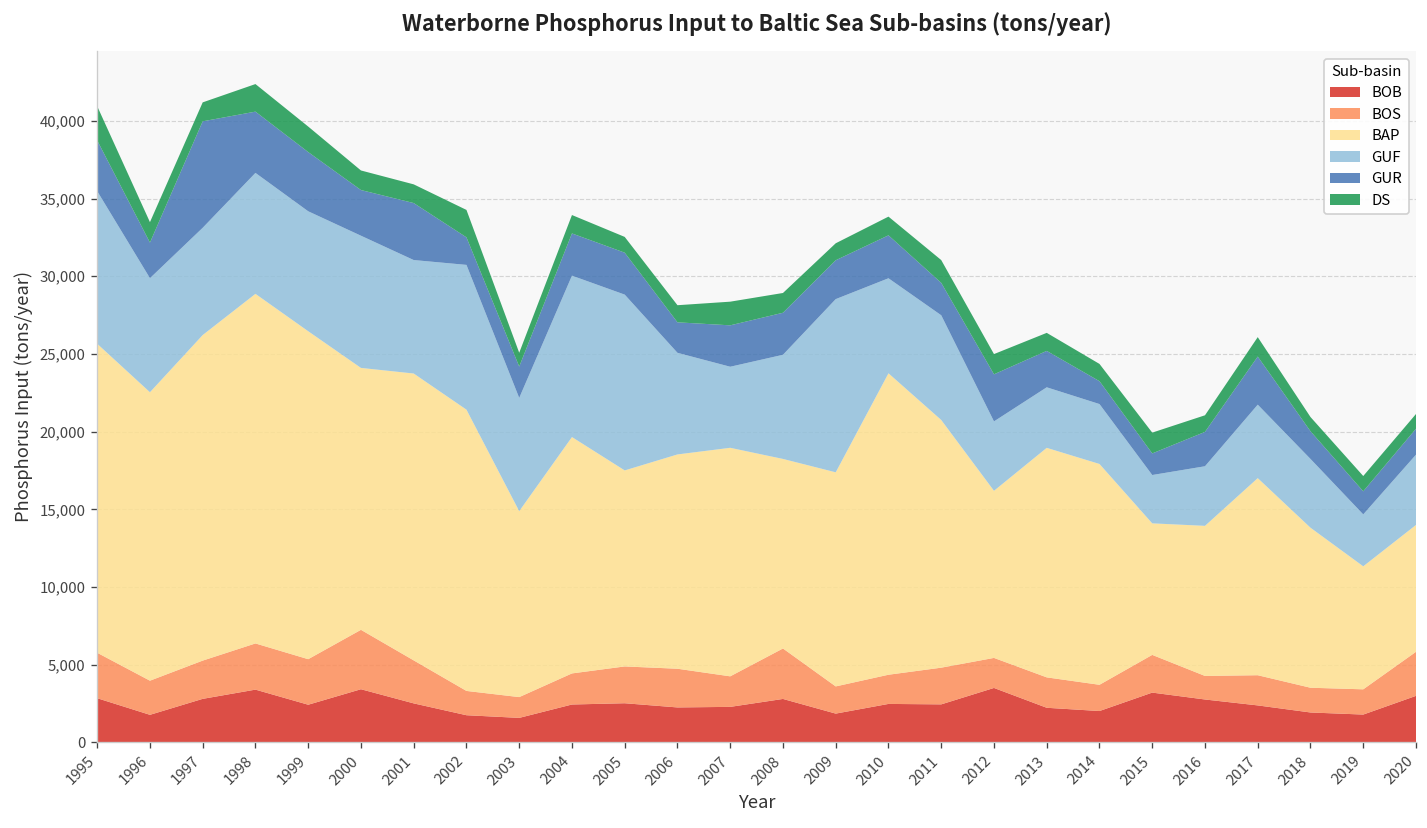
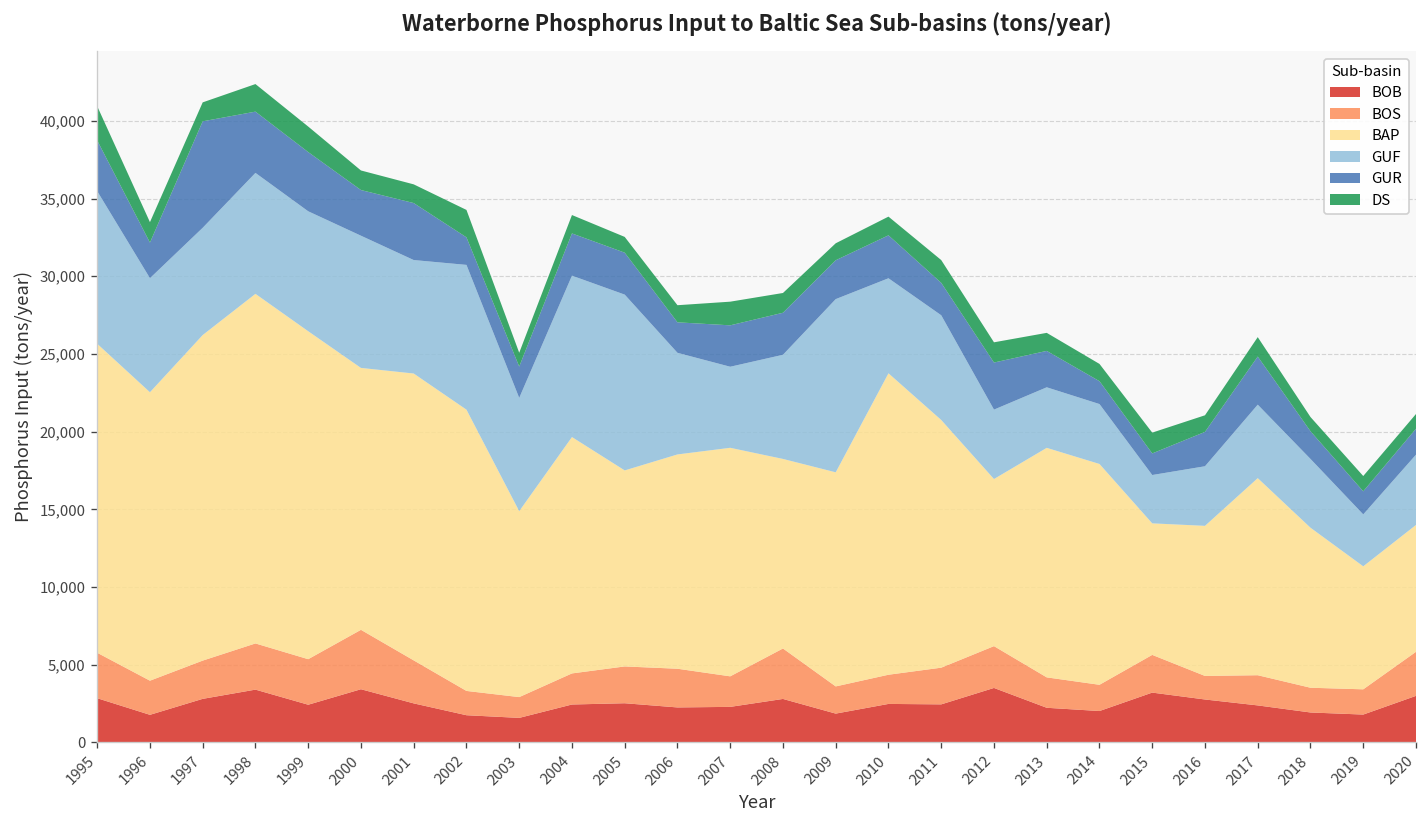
  {
    "BOB": {
      "1995": "2,800",
      "1996": "1,800",
      "1997": "2,800",
      "1998": "3,400",
      "1999": "2,400",
      "2000": "3,400",
      "2001": "2,500",
      "2002": "1,800",
      "2003": "1,600",
      "2004": "2,400",
      "2005": "2,500",
      "2006": "2,300",
      "2007": "2,300",
      "2008": "2,800",
      "2009": "1,900",
      "2010": "2,500",
      "2011": "2,500",
      "2012": "3,500",
      "2013": "2,200",
      "2014": "2,000",
      "2015": "3,200",
      "2016": "2,800",
      "2017": "2,400",
      "2018": "1,900",
      "2019": "1,800",
      "2020": "3,000"
    },
    "BOS": {
      "1995": "2,900",
      "1996": "2,200",
      "1997": "2,500",
      "1998": "3,000",
      "1999": "2,900",
      "2000": "3,800",
      "2001": "2,800",
      "2002": "1,600",
      "2003": "1,300",
      "2004": "2,000",
      "2005": "2,400",
      "2006": "2,500",
      "2007": "2,000",
      "2008": "3,200",
      "2009": "1,700",
      "2010": "1,900",
      "2011": "2,400",
-     "2012": "1,900",
+     "2012": "2,700",
      "2013": "2,000",
      "2014": "1,700",
      "2015": "2,400",
      "2016": "1,500",
      "2017": "1,900",
      "2018": "1,600",
      "2019": "1,600",
      "2020": "2,800"
    },
    "BAP": {
      "1995": "19,900",
      "1996": "18,600",
      "1997": "20,900",
      "1998": "22,500",
      "1999": "21,100",
      "2000": "16,900",
      "2001": "18,500",
      "2002": "18,100",
      "2003": "12,000",
      "2004": "15,200",
      "2005": "12,600",
      "2006": "13,800",
      "2007": "14,700",
      "2008": "12,200",
      "2009": "13,800",
      "2010": "19,400",
      "2011": "15,900",
      "2012": "10,800",
      "2013": "14,800",
      "2014": "14,200",
      "2015": "8,500",
      "2016": "9,700",
      "2017": "12,700",
      "2018": "10,300",
      "2019": "7,900",
      "2020": "8,200"
    },
    "GUF": {
      "1995": "9,800",
      "1996": "7,300",
      "1997": "6,900",
      "1998": "7,800",
      "1999": "7,700",
      "2000": "8,500",
      "2001": "7,300",
      "2002": "9,300",
      "2003": "7,300",
      "2004": "10,400",
      "2005": "11,300",
      "2006": "6,500",
      "2007": "5,200",
      "2008": "6,700",
      "2009": "11,100",
      "2010": "6,100",
      "2011": "6,700",
      "2012": "4,500",
      "2013": "3,900",
      "2014": "3,900",
      "2015": "3,100",
      "2016": "3,800",
      "2017": "4,700",
      "2018": "4,400",
      "2019": "3,300",
      "2020": "4,500"
    },
    "GUR": {
      "1995": "3,300",
      "1996": "2,300",
      "1997": "6,900",
      "1998": "3,900",
      "1999": "3,800",
      "2000": "2,900",
      "2001": "3,700",
      "2002": "1,800",
      "2003": "2,000",
      "2004": "2,700",
      "2005": "2,700",
      "2006": "2,000",
      "2007": "2,700",
      "2008": "2,700",
      "2009": "2,500",
      "2010": "2,800",
      "2011": "2,100",
      "2012": "3,000",
      "2013": "2,300",
      "2014": "1,500",
      "2015": "1,400",
      "2016": "2,200",
      "2017": "3,100",
      "2018": "1,800",
      "2019": "1,500",
      "2020": "1,700"
    },
    "DS": {
      "1995": "2,200",
      "1996": "1,300",
      "1997": "1,200",
      "1998": "1,800",
      "1999": "1,600",
      "2000": "1,300",
      "2001": "1,200",
      "2002": "1,800",
      "2003": "900",
      "2004": "1,200",
      "2005": "1,000",
      "2006": "1,100",
      "2007": "1,500",
      "2008": "1,300",
      "2009": "1,100",
      "2010": "1,200",
      "2011": "1,500",
      "2012": "1,300",
      "2013": "1,200",
      "2014": "1,100",
      "2015": "1,300",
      "2016": "1,100",
      "2017": "1,300",
      "2018": "900",
      "2019": "1,000",
      "2020": "900"
    }
  }
